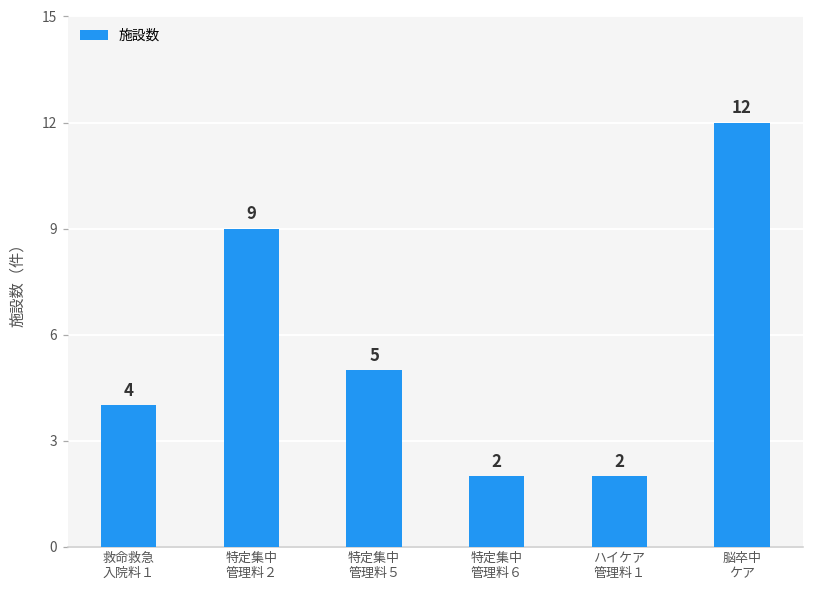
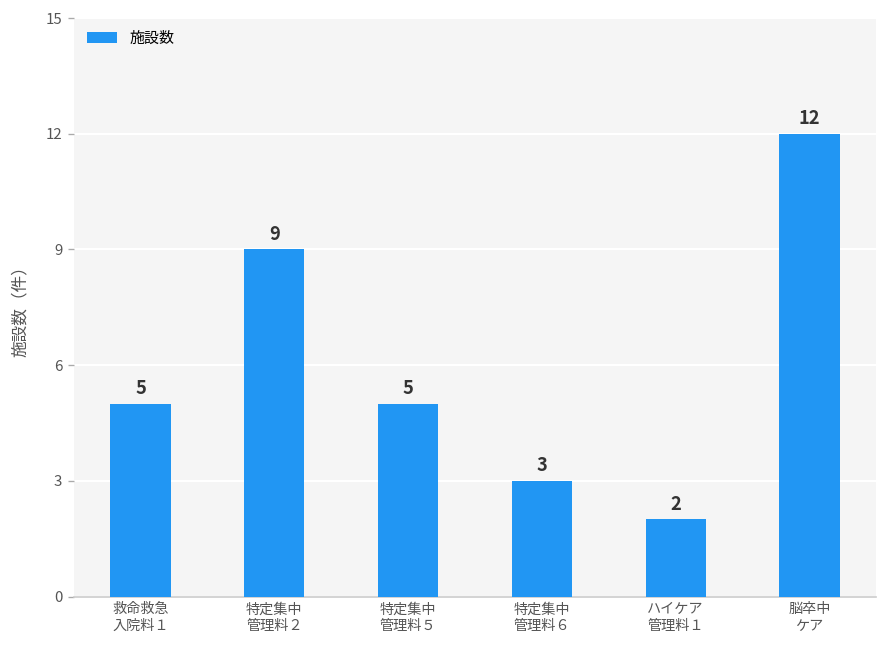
  {
-   "救命救急 入院料１": 4,
+   "救命救急 入院料１": 5,
    "特定集中 管理料２": 9,
    "特定集中 管理料５": 5,
-   "特定集中 管理料６": 2,
+   "特定集中 管理料６": 3,
    "ハイケア 管理料１": 2,
    "脳卒中 ケア": 12
  }
